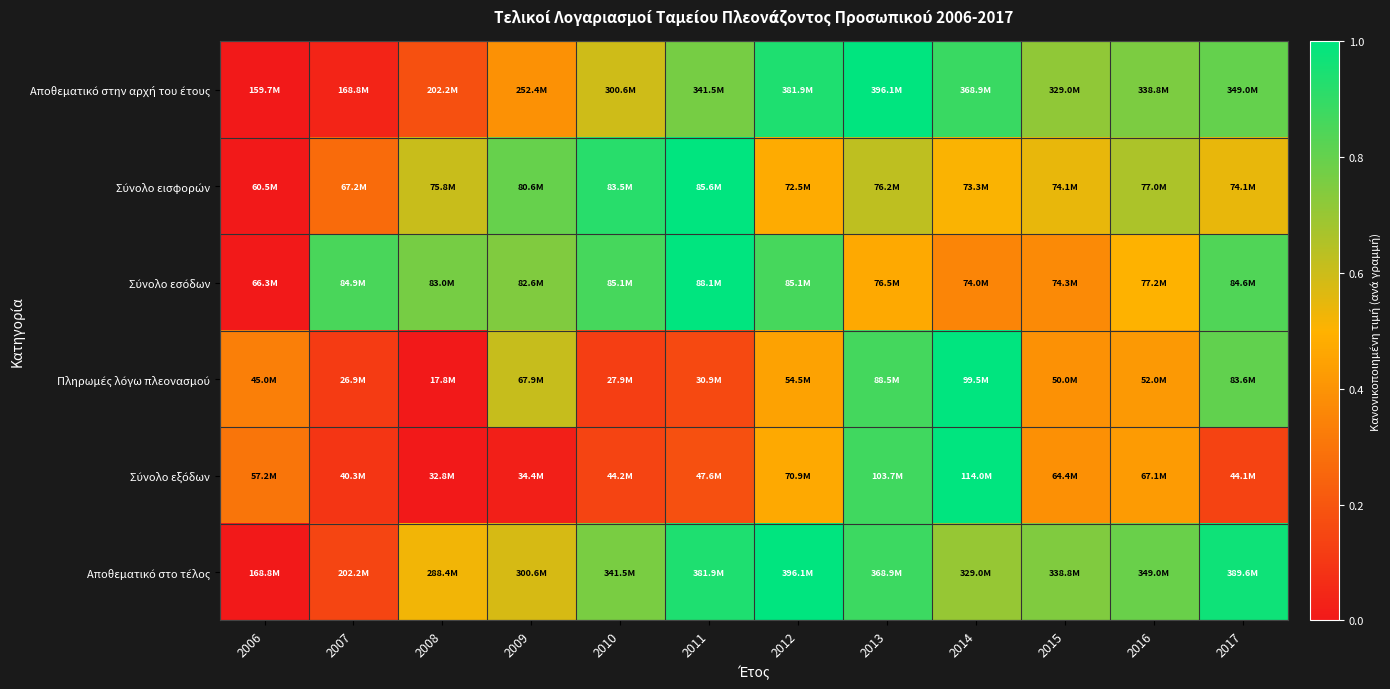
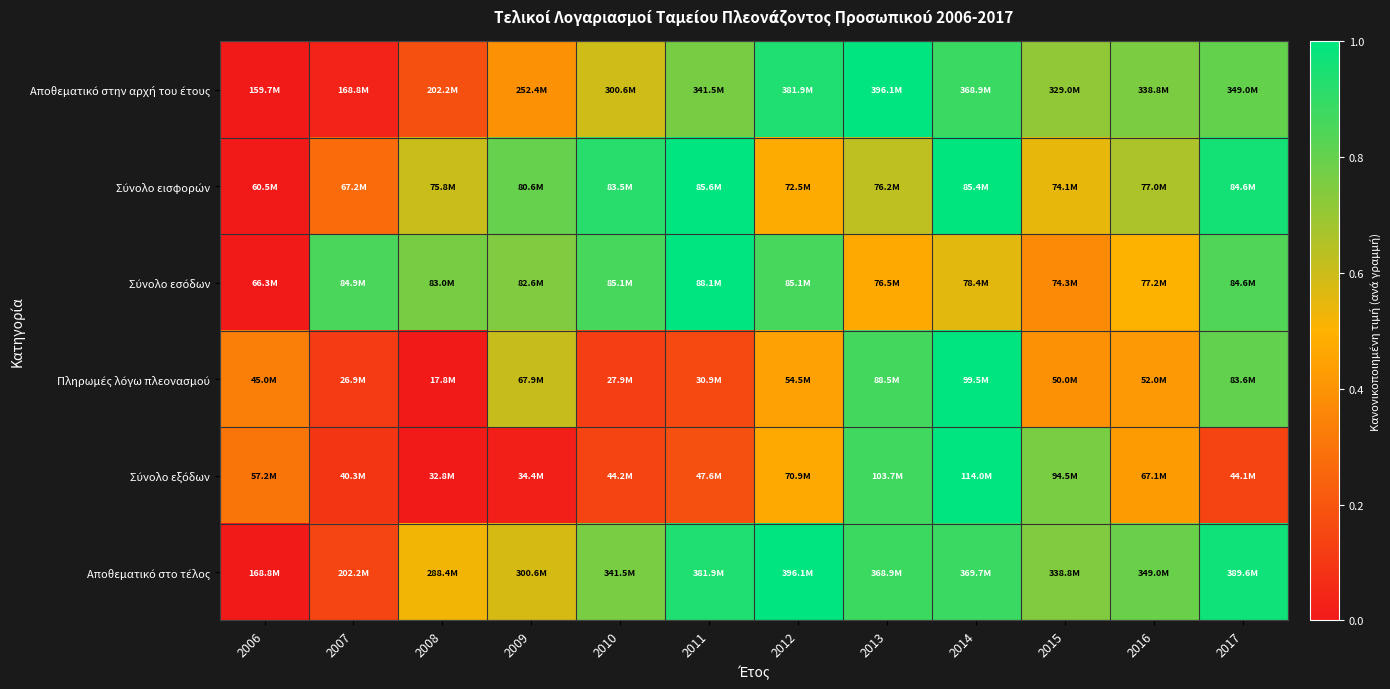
  {
    "Αποθεματικό στην αρχή του έτους": {
      "2006": "159.7M",
      "2007": "168.8M",
      "2008": "202.2M",
      "2009": "252.4M",
      "2010": "300.6M",
      "2011": "341.5M",
      "2012": "381.9M",
      "2013": "396.1M",
      "2014": "368.9M",
      "2015": "329.0M",
      "2016": "338.8M",
      "2017": "349.0M"
    },
    "Σύνολο εισφορών": {
      "2006": "60.5M",
      "2007": "67.2M",
      "2008": "75.8M",
      "2009": "80.6M",
      "2010": "83.5M",
      "2011": "85.6M",
      "2012": "72.5M",
      "2013": "76.2M",
-     "2014": "73.3M",
+     "2014": "85.4M",
      "2015": "74.1M",
      "2016": "77.0M",
-     "2017": "74.1M"
+     "2017": "84.6M"
    },
    "Σύνολο εσόδων": {
      "2006": "66.3M",
      "2007": "84.9M",
      "2008": "83.0M",
      "2009": "82.6M",
      "2010": "85.1M",
      "2011": "88.1M",
      "2012": "85.1M",
      "2013": "76.5M",
-     "2014": "74.0M",
+     "2014": "78.4M",
      "2015": "74.3M",
      "2016": "77.2M",
      "2017": "84.6M"
    },
    "Πληρωμές λόγω πλεονασμού": {
      "2006": "45.0M",
      "2007": "26.9M",
      "2008": "17.8M",
      "2009": "67.9M",
      "2010": "27.9M",
      "2011": "30.9M",
      "2012": "54.5M",
      "2013": "88.5M",
      "2014": "99.5M",
      "2015": "50.0M",
      "2016": "52.0M",
      "2017": "83.6M"
    },
    "Σύνολο εξόδων": {
      "2006": "57.2M",
      "2007": "40.3M",
      "2008": "32.8M",
      "2009": "34.4M",
      "2010": "44.2M",
      "2011": "47.6M",
      "2012": "70.9M",
      "2013": "103.7M",
      "2014": "114.0M",
-     "2015": "64.4M",
+     "2015": "94.5M",
      "2016": "67.1M",
      "2017": "44.1M"
    },
    "Αποθεματικό στο τέλος": {
      "2006": "168.8M",
      "2007": "202.2M",
      "2008": "288.4M",
      "2009": "300.6M",
      "2010": "341.5M",
      "2011": "381.9M",
      "2012": "396.1M",
      "2013": "368.9M",
-     "2014": "329.0M",
+     "2014": "369.7M",
      "2015": "338.8M",
      "2016": "349.0M",
      "2017": "389.6M"
    }
  }
